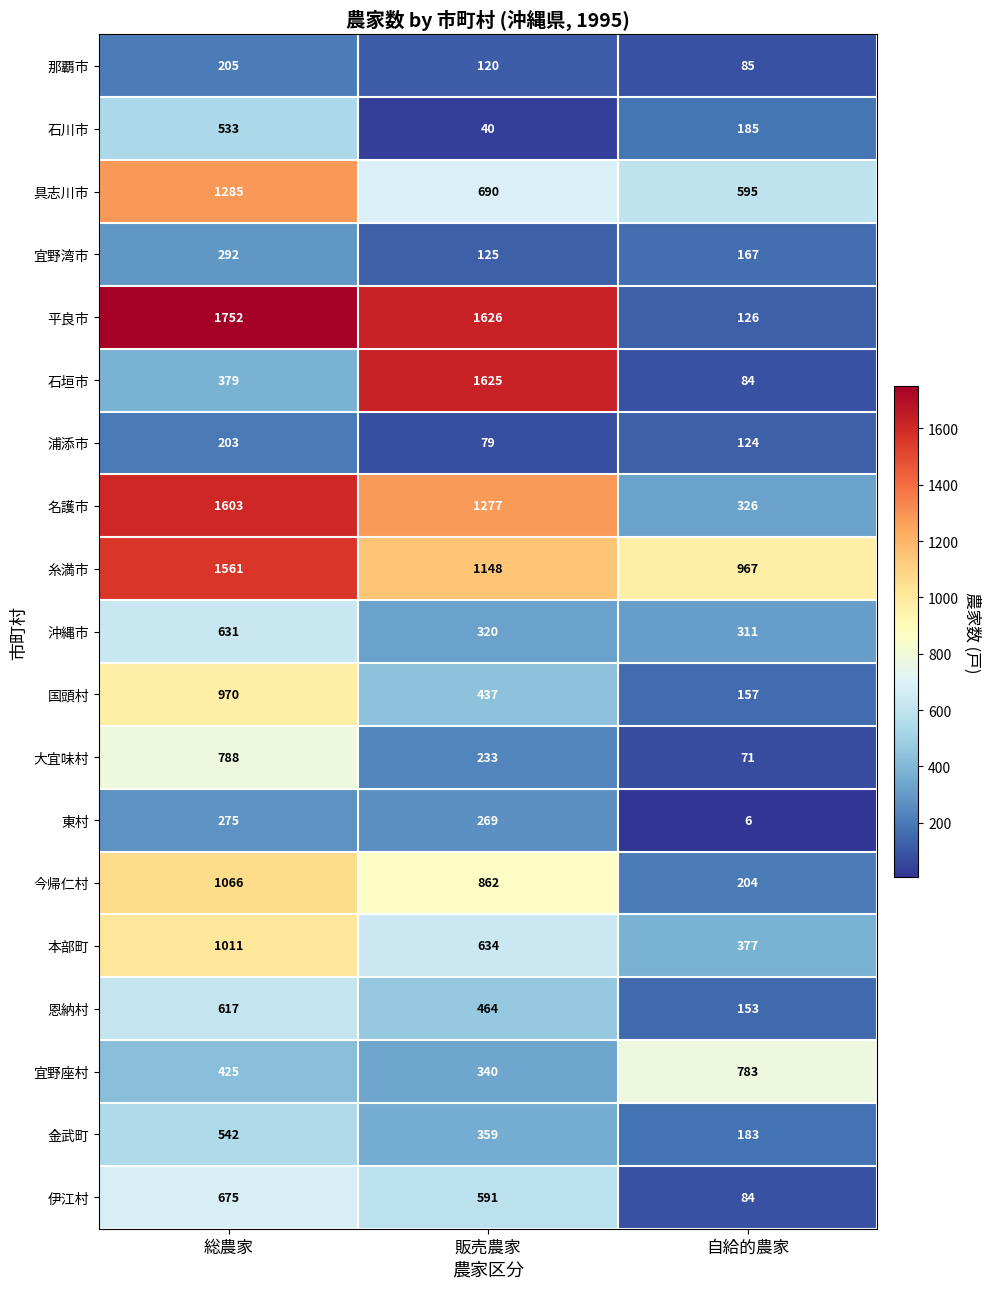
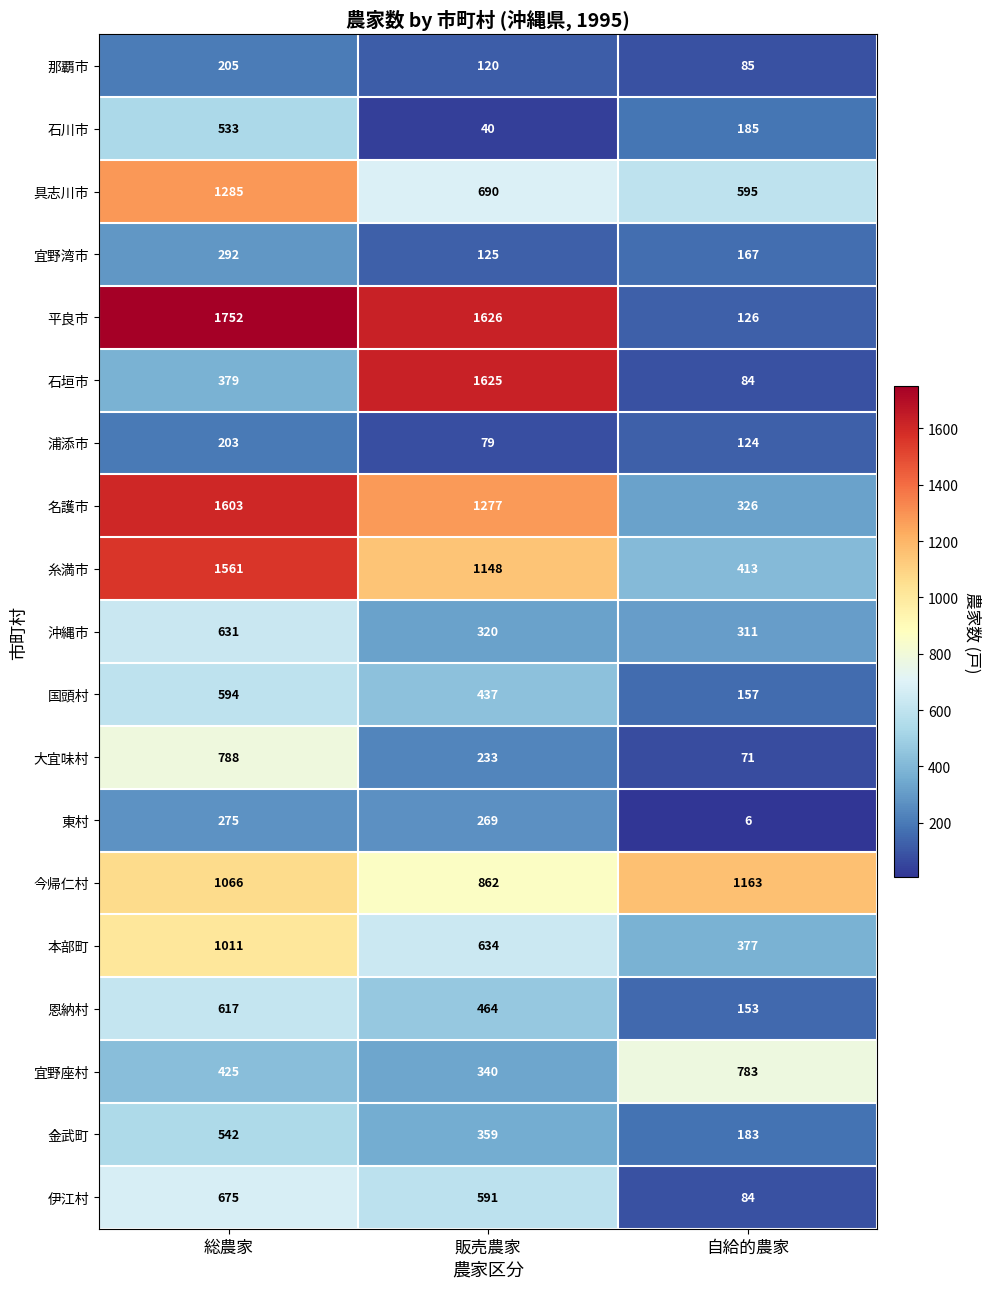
  {
    "那覇市": {
      "総農家": 205,
      "販売農家": 120,
      "自給的農家": 85
    },
    "石川市": {
      "総農家": 533,
      "販売農家": 40,
      "自給的農家": 185
    },
    "具志川市": {
      "総農家": 1285,
      "販売農家": 690,
      "自給的農家": 595
    },
    "宜野湾市": {
      "総農家": 292,
      "販売農家": 125,
      "自給的農家": 167
    },
    "平良市": {
      "総農家": 1752,
      "販売農家": 1626,
      "自給的農家": 126
    },
    "石垣市": {
      "総農家": 379,
      "販売農家": 1625,
      "自給的農家": 84
    },
    "浦添市": {
      "総農家": 203,
      "販売農家": 79,
      "自給的農家": 124
    },
    "名護市": {
      "総農家": 1603,
      "販売農家": 1277,
      "自給的農家": 326
    },
    "糸満市": {
      "総農家": 1561,
      "販売農家": 1148,
-     "自給的農家": 967
+     "自給的農家": 413
    },
    "沖縄市": {
      "総農家": 631,
      "販売農家": 320,
      "自給的農家": 311
    },
    "国頭村": {
-     "総農家": 970,
+     "総農家": 594,
      "販売農家": 437,
      "自給的農家": 157
    },
    "大宜味村": {
      "総農家": 788,
      "販売農家": 233,
      "自給的農家": 71
    },
    "東村": {
      "総農家": 275,
      "販売農家": 269,
      "自給的農家": 6
    },
    "今帰仁村": {
      "総農家": 1066,
      "販売農家": 862,
-     "自給的農家": 204
+     "自給的農家": 1163
    },
    "本部町": {
      "総農家": 1011,
      "販売農家": 634,
      "自給的農家": 377
    },
    "恩納村": {
      "総農家": 617,
      "販売農家": 464,
      "自給的農家": 153
    },
    "宜野座村": {
      "総農家": 425,
      "販売農家": 340,
      "自給的農家": 783
    },
    "金武町": {
      "総農家": 542,
      "販売農家": 359,
      "自給的農家": 183
    },
    "伊江村": {
      "総農家": 675,
      "販売農家": 591,
      "自給的農家": 84
    }
  }
